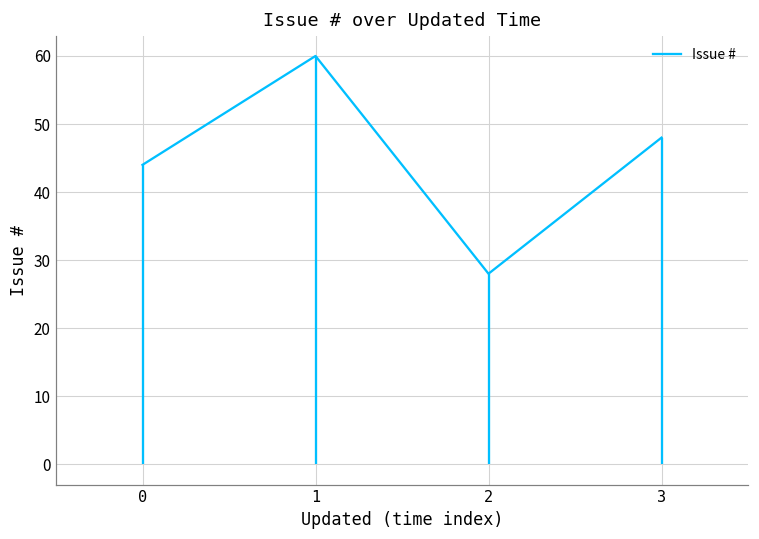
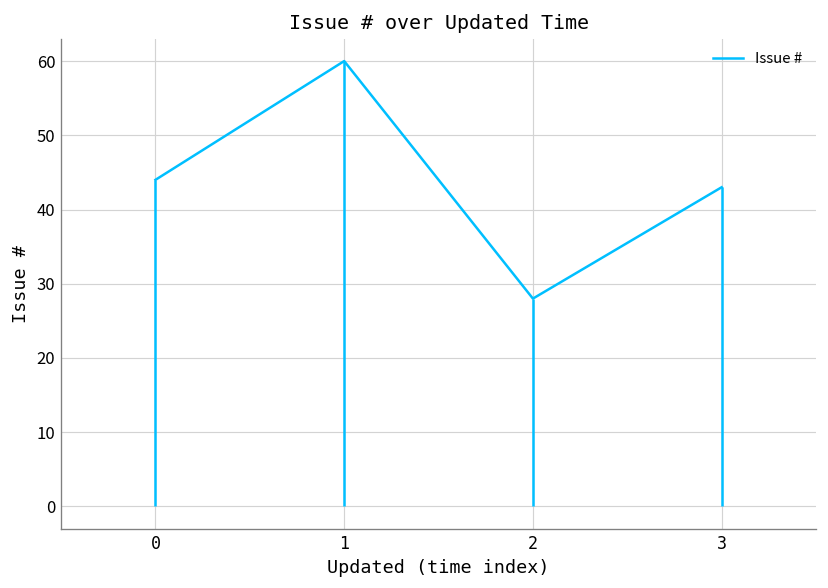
  {
    "0": 44,
    "1": 60,
    "2": 28,
-   "3": 48
+   "3": 43
  }
